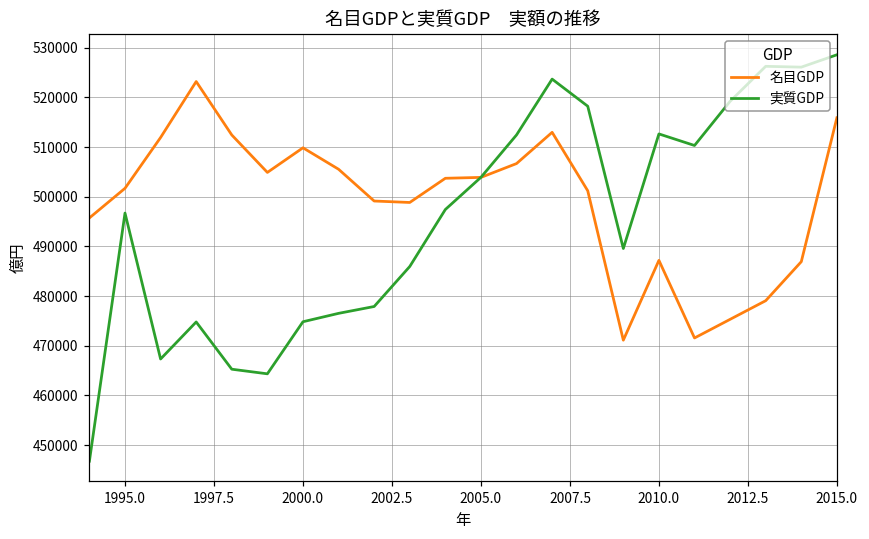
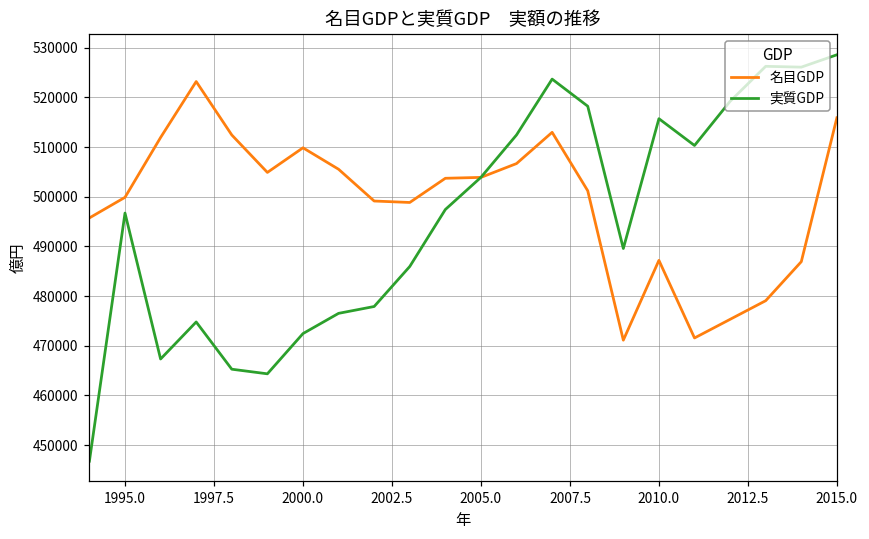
  {
    "名目GDP": {
-     "1995.0": 502000,
+     "1995.0": 500000,
      "2000.0": 510000,
      "2010.0": 487000,
      "2015.0": 516000
    },
    "実質GDP": {
      "1995.0": 497000,
-     "2000.0": 475000,
-     "2010.0": 513000,
+     "2000.0": 472000,
+     "2010.0": 516000,
      "2015.0": 529000
    }
  }
